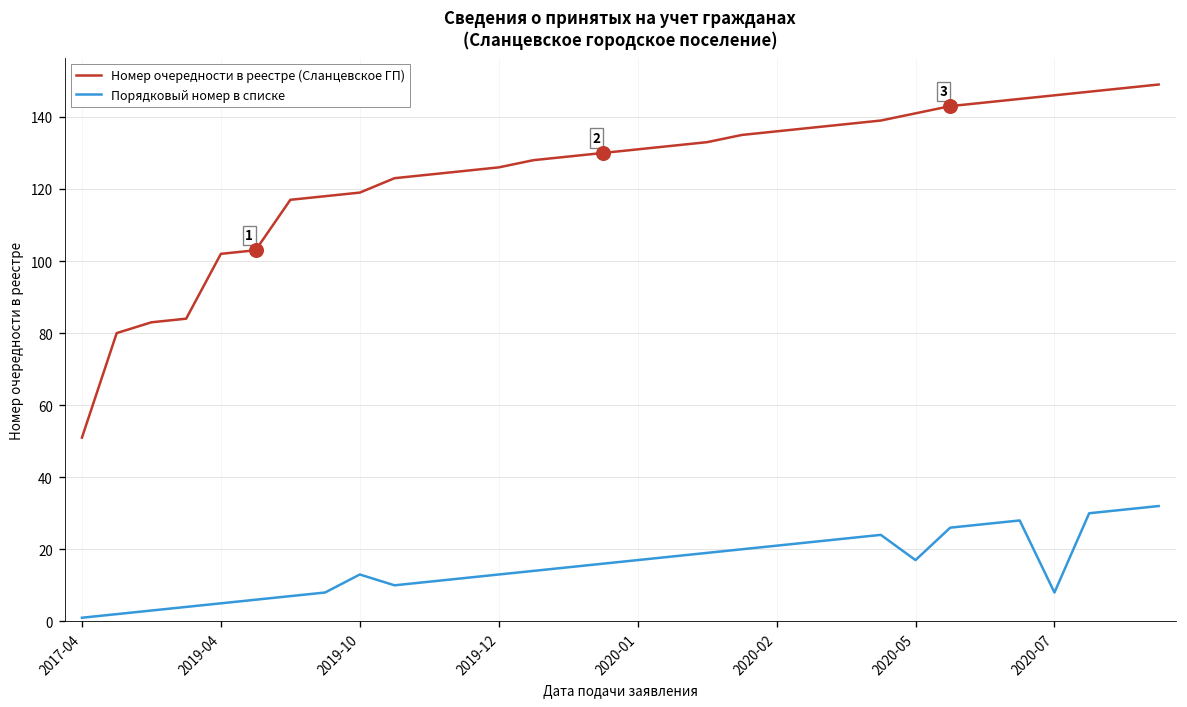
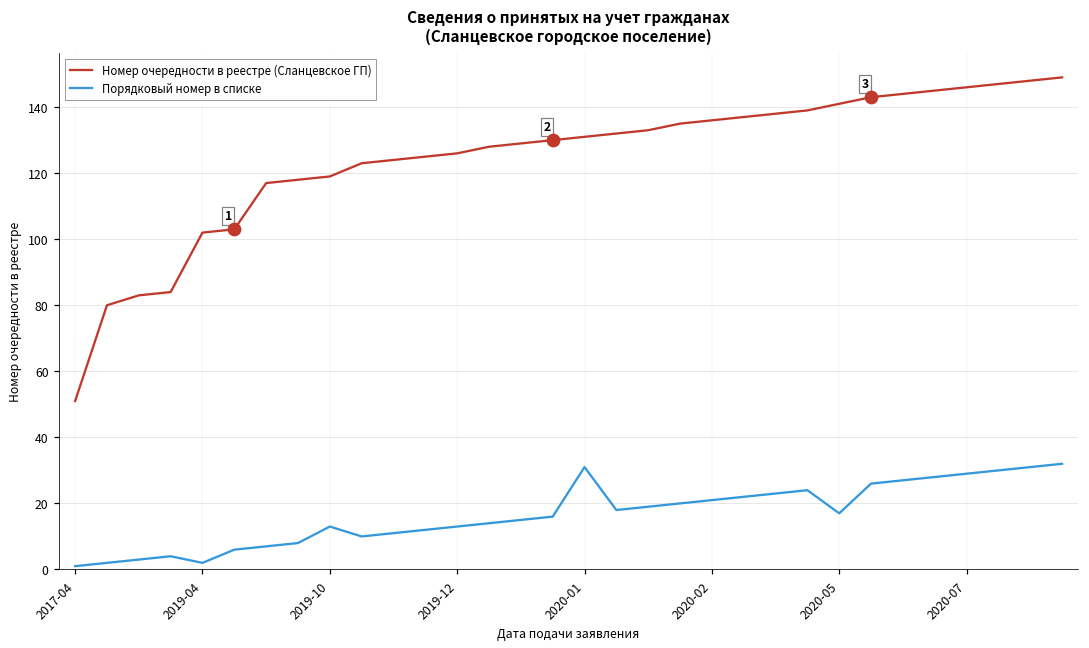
  {
    "Порядковый номер в списке": {
      "2017-04": 1,
-     "2019-04": 5,
+     "2019-04": 2,
      "2019-10": 13,
      "2019-12": 13,
-     "2020-01": 17,
+     "2020-01": 31,
      "2020-02": 21,
      "2020-05": 17,
-     "2020-07": 8
+     "2020-07": 29
    }
  }
